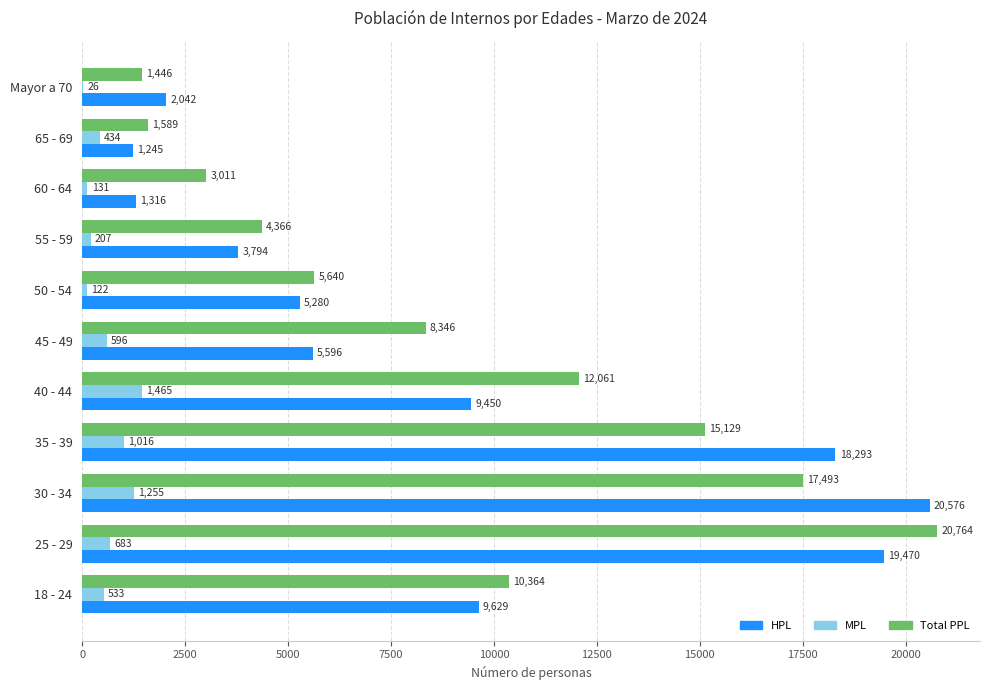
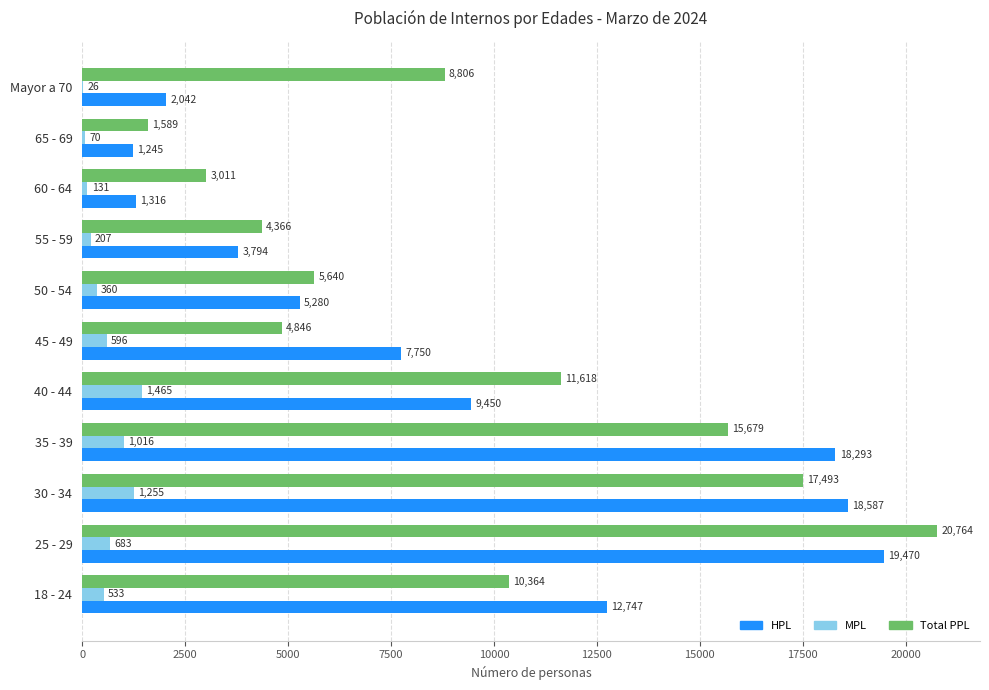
  {
    "HPL": {
      "Mayor a 70": "2,042",
      "65 - 69": "1,245",
      "60 - 64": "1,316",
      "55 - 59": "3,794",
      "50 - 54": "5,280",
-     "45 - 49": "5,596",
+     "45 - 49": "7,750",
      "40 - 44": "9,450",
      "35 - 39": "18,293",
-     "30 - 34": "20,576",
+     "30 - 34": "18,587",
      "25 - 29": "19,470",
-     "18 - 24": "9,629"
+     "18 - 24": "12,747"
    },
    "MPL": {
      "Mayor a 70": "26",
-     "65 - 69": "434",
+     "65 - 69": "70",
      "60 - 64": "131",
      "55 - 59": "207",
-     "50 - 54": "122",
+     "50 - 54": "360",
      "45 - 49": "596",
      "40 - 44": "1,465",
      "35 - 39": "1,016",
      "30 - 34": "1,255",
      "25 - 29": "683",
      "18 - 24": "533"
    },
    "Total PPL": {
-     "Mayor a 70": "1,446",
+     "Mayor a 70": "8,806",
      "65 - 69": "1,589",
      "60 - 64": "3,011",
      "55 - 59": "4,366",
      "50 - 54": "5,640",
-     "45 - 49": "8,346",
-     "40 - 44": "12,061",
-     "35 - 39": "15,129",
+     "45 - 49": "4,846",
+     "40 - 44": "11,618",
+     "35 - 39": "15,679",
      "30 - 34": "17,493",
      "25 - 29": "20,764",
      "18 - 24": "10,364"
    }
  }
